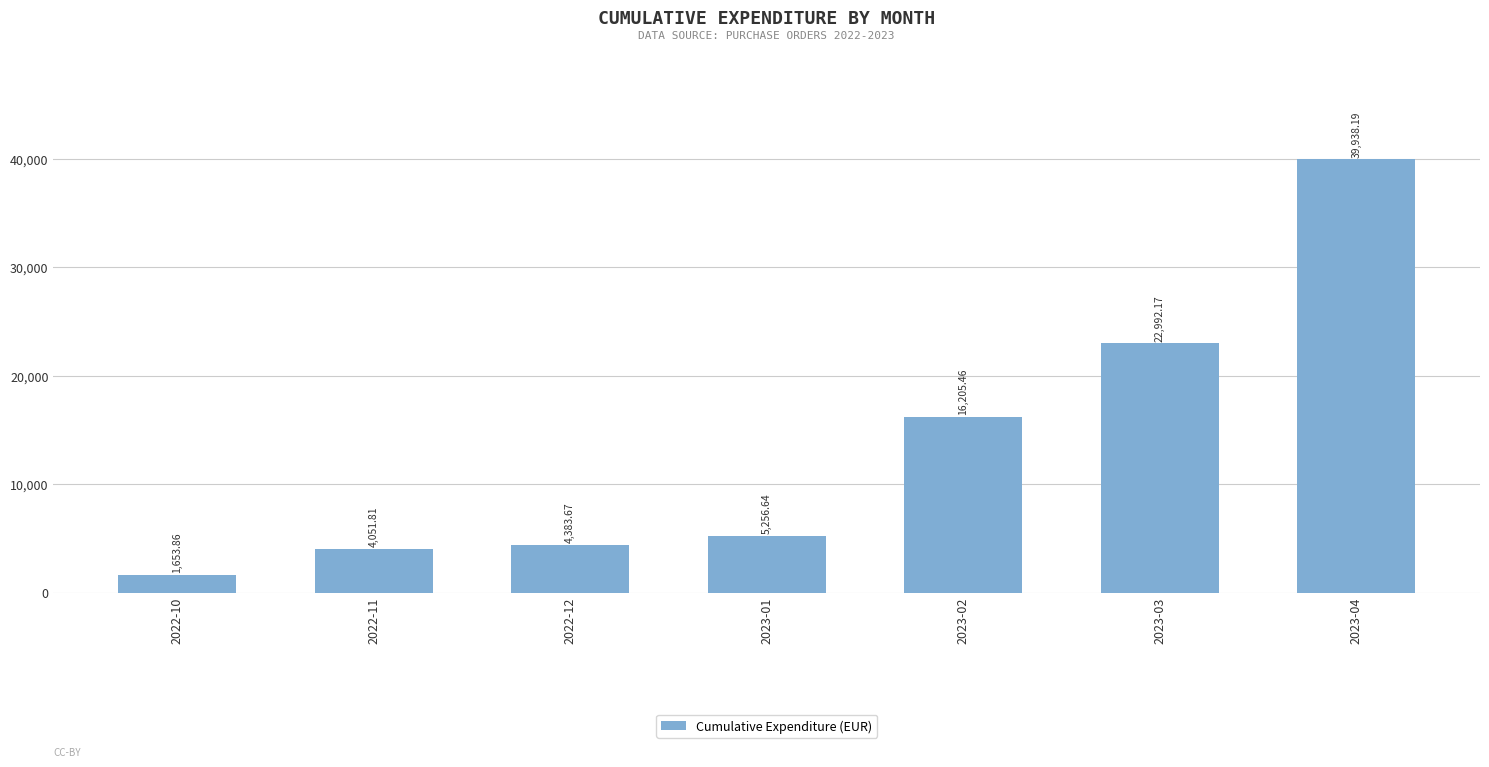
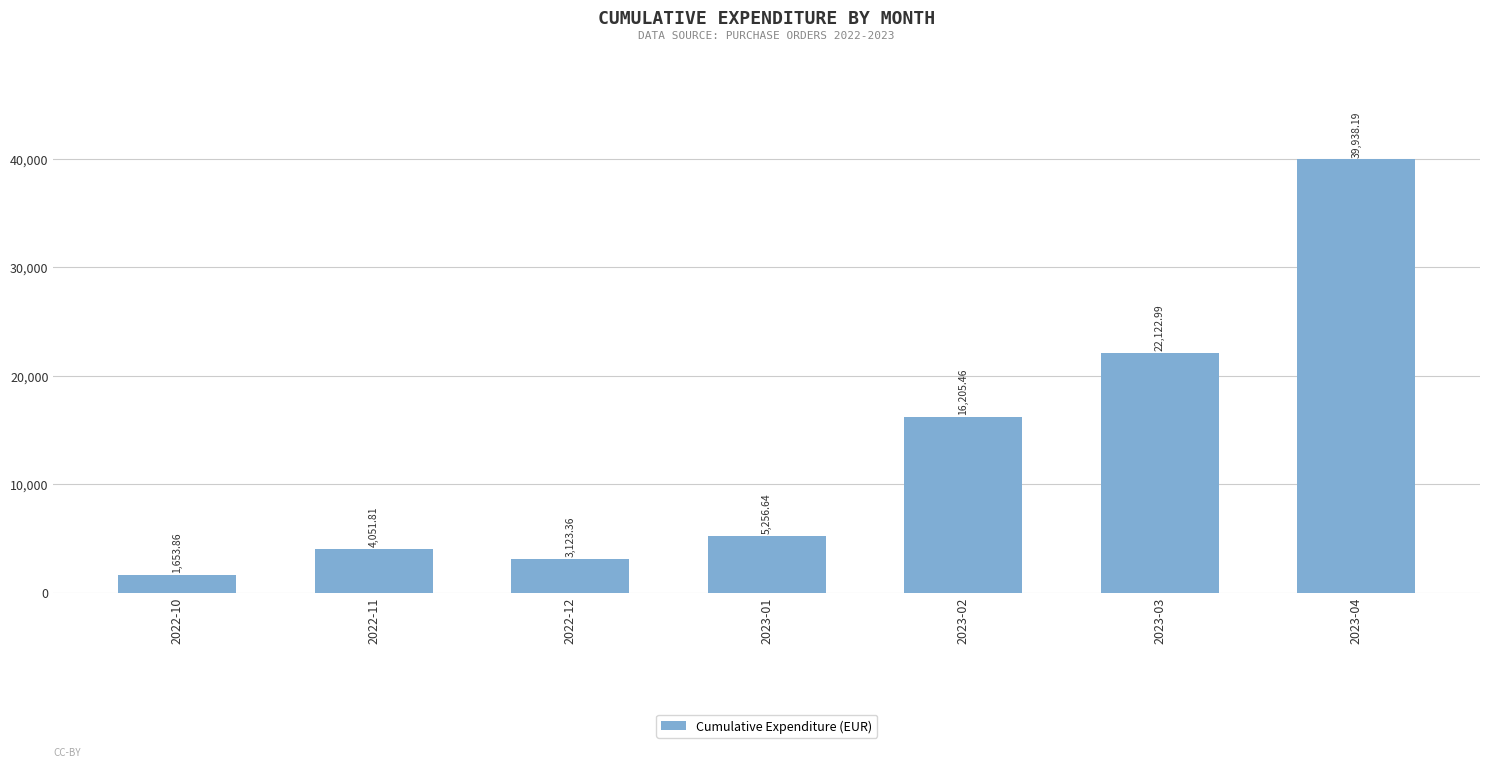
  {
    "2022-10": "1,653.86",
    "2022-11": "4,051.81",
-   "2022-12": "4,383.67",
+   "2022-12": "3,123.36",
    "2023-01": "5,256.64",
    "2023-02": "16,205.46",
-   "2023-03": "22,992.17",
+   "2023-03": "22,122.99",
    "2023-04": "39,938.19"
  }
